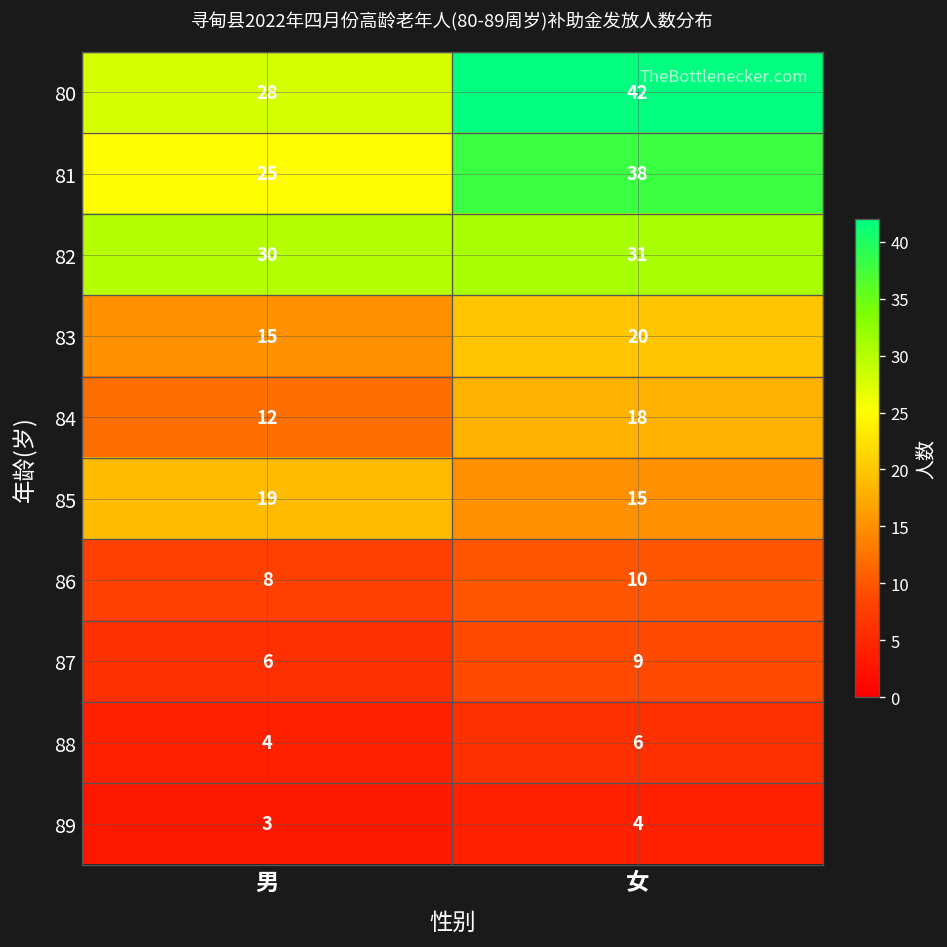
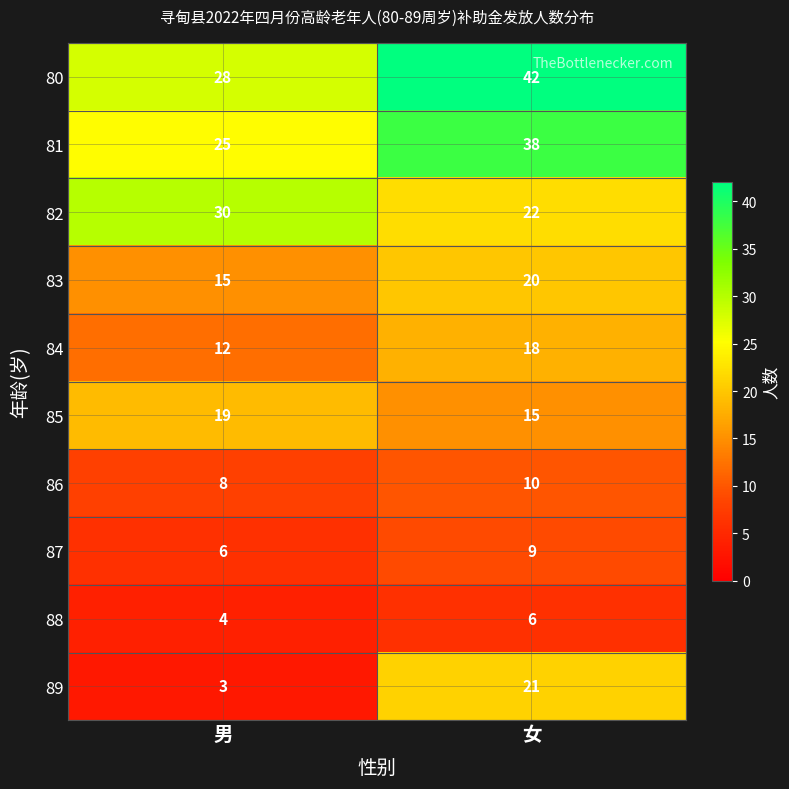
  {
    "80": {
      "男": 28
    },
    "81": {
      "男": 25,
      "女": 38
    },
    "82": {
      "男": 30,
-     "女": 31
+     "女": 22
    },
    "83": {
      "男": 15,
      "女": 20
    },
    "84": {
      "男": 12,
      "女": 18
    },
    "85": {
      "男": 19,
      "女": 15
    },
    "86": {
      "男": 8,
      "女": 10
    },
    "87": {
      "男": 6,
      "女": 9
    },
    "88": {
      "男": 4,
      "女": 6
    },
    "89": {
      "男": 3,
-     "女": 4
+     "女": 21
    }
  }
